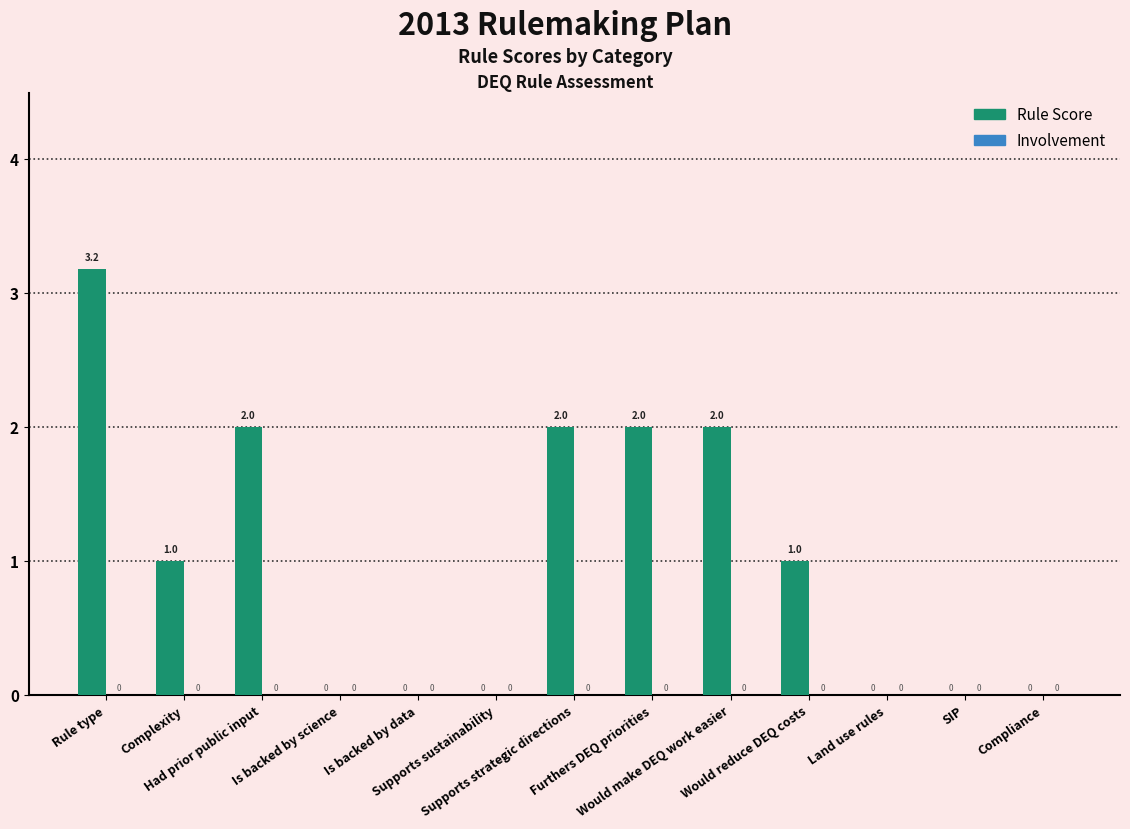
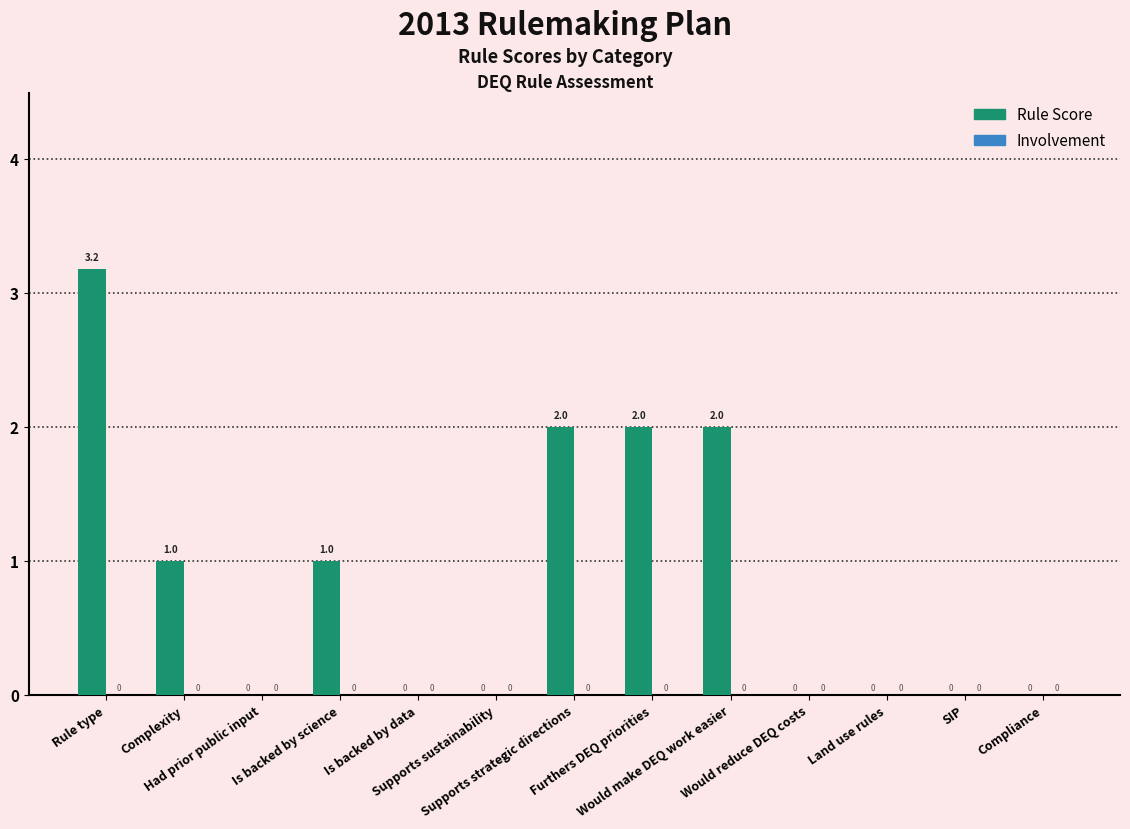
  {
    "Rule Score": {
      "Rule type": 3.2,
      "Complexity": 1.0,
-     "Had prior public input": 2.0,
-     "Is backed by science": 0,
+     "Had prior public input": 0,
+     "Is backed by science": 1.0,
      "Is backed by data": 0,
      "Supports sustainability": 0,
      "Supports strategic directions": 2.0,
      "Furthers DEQ priorities": 2.0,
      "Would make DEQ work easier": 2.0,
-     "Would reduce DEQ costs": 1.0,
+     "Would reduce DEQ costs": 0,
      "Land use rules": 0,
      "SIP": 0,
      "Compliance": 0
    },
    "Involvement": {
      "Rule type": 0,
      "Complexity": 0,
      "Had prior public input": 0,
      "Is backed by science": 0,
      "Is backed by data": 0,
      "Supports sustainability": 0,
      "Supports strategic directions": 0,
      "Furthers DEQ priorities": 0,
      "Would make DEQ work easier": 0,
      "Would reduce DEQ costs": 0,
      "Land use rules": 0,
      "SIP": 0,
      "Compliance": 0
    }
  }
